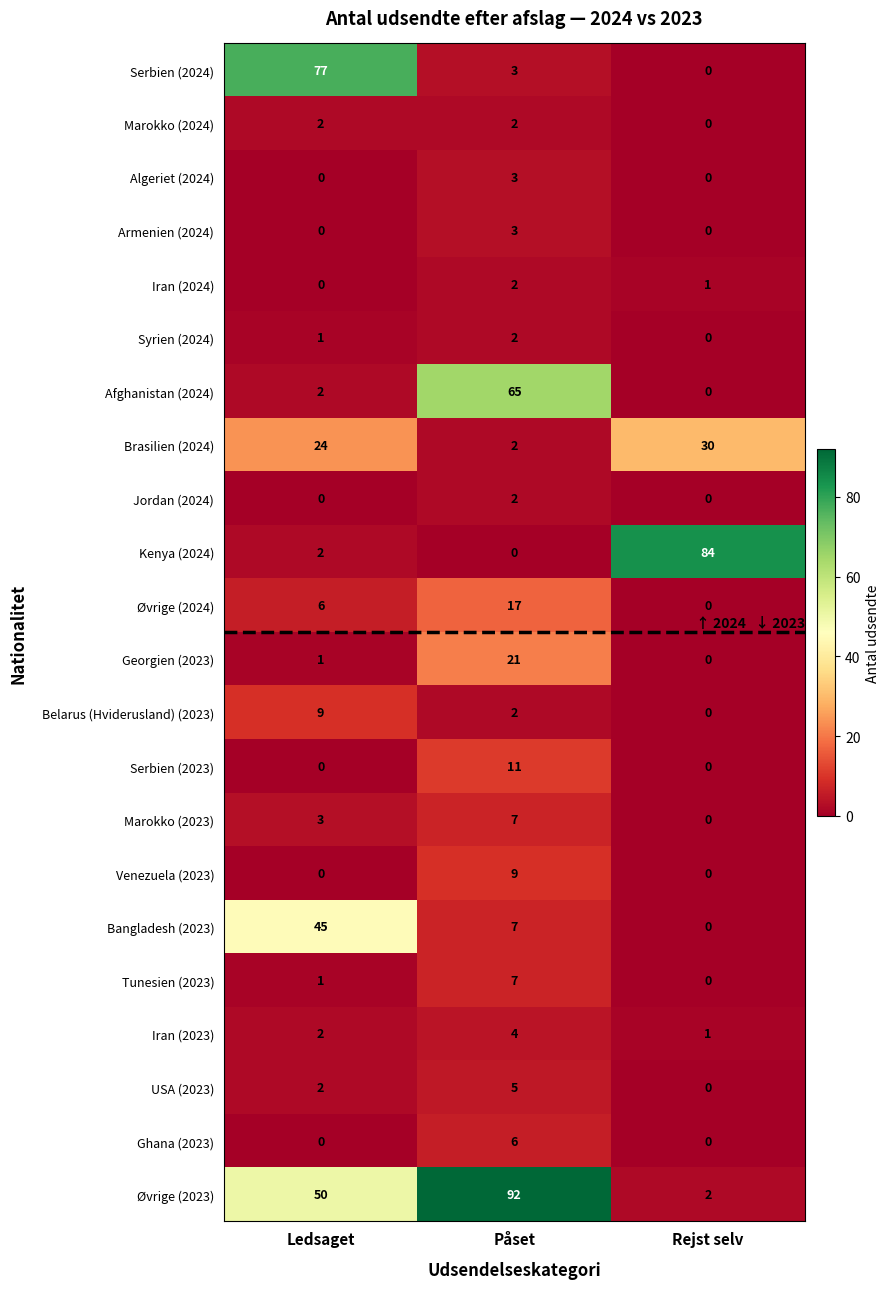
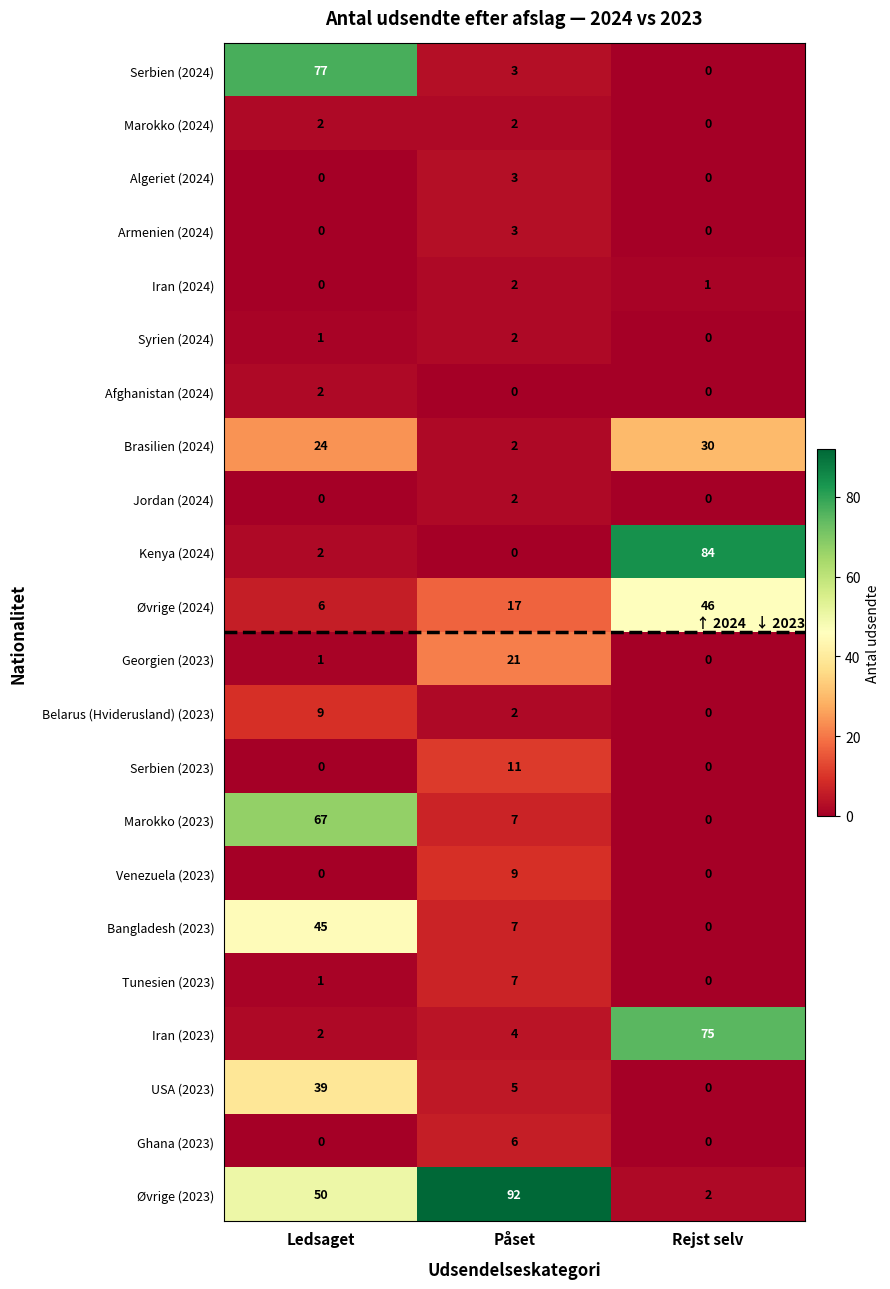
  {
    "Serbien (2024)": {
      "Ledsaget": 77,
      "Påset": 3,
      "Rejst selv": 0
    },
    "Marokko (2024)": {
      "Ledsaget": 2,
      "Påset": 2,
      "Rejst selv": 0
    },
    "Algeriet (2024)": {
      "Ledsaget": 0,
      "Påset": 3,
      "Rejst selv": 0
    },
    "Armenien (2024)": {
      "Ledsaget": 0,
      "Påset": 3,
      "Rejst selv": 0
    },
    "Iran (2024)": {
      "Ledsaget": 0,
      "Påset": 2,
      "Rejst selv": 1
    },
    "Syrien (2024)": {
      "Ledsaget": 1,
      "Påset": 2,
      "Rejst selv": 0
    },
    "Afghanistan (2024)": {
      "Ledsaget": 2,
-     "Påset": 65,
+     "Påset": 0,
      "Rejst selv": 0
    },
    "Brasilien (2024)": {
      "Ledsaget": 24,
      "Påset": 2,
      "Rejst selv": 30
    },
    "Jordan (2024)": {
      "Ledsaget": 0,
      "Påset": 2,
      "Rejst selv": 0
    },
    "Kenya (2024)": {
      "Ledsaget": 2,
      "Påset": 0,
      "Rejst selv": 84
    },
    "Øvrige (2024)": {
      "Ledsaget": 6,
      "Påset": 17,
-     "Rejst selv": 0
+     "Rejst selv": 46
    },
    "Georgien (2023)": {
      "Ledsaget": 1,
      "Påset": 21,
      "Rejst selv": 0
    },
    "Belarus (Hviderusland) (2023)": {
      "Ledsaget": 9,
      "Påset": 2,
      "Rejst selv": 0
    },
    "Serbien (2023)": {
      "Ledsaget": 0,
      "Påset": 11,
      "Rejst selv": 0
    },
    "Marokko (2023)": {
-     "Ledsaget": 3,
+     "Ledsaget": 67,
      "Påset": 7,
      "Rejst selv": 0
    },
    "Venezuela (2023)": {
      "Ledsaget": 0,
      "Påset": 9,
      "Rejst selv": 0
    },
    "Bangladesh (2023)": {
      "Ledsaget": 45,
      "Påset": 7,
      "Rejst selv": 0
    },
    "Tunesien (2023)": {
      "Ledsaget": 1,
      "Påset": 7,
      "Rejst selv": 0
    },
    "Iran (2023)": {
      "Ledsaget": 2,
      "Påset": 4,
-     "Rejst selv": 1
+     "Rejst selv": 75
    },
    "USA (2023)": {
-     "Ledsaget": 2,
+     "Ledsaget": 39,
      "Påset": 5,
      "Rejst selv": 0
    },
    "Ghana (2023)": {
      "Ledsaget": 0,
      "Påset": 6,
      "Rejst selv": 0
    },
    "Øvrige (2023)": {
      "Ledsaget": 50,
      "Påset": 92,
      "Rejst selv": 2
    }
  }
